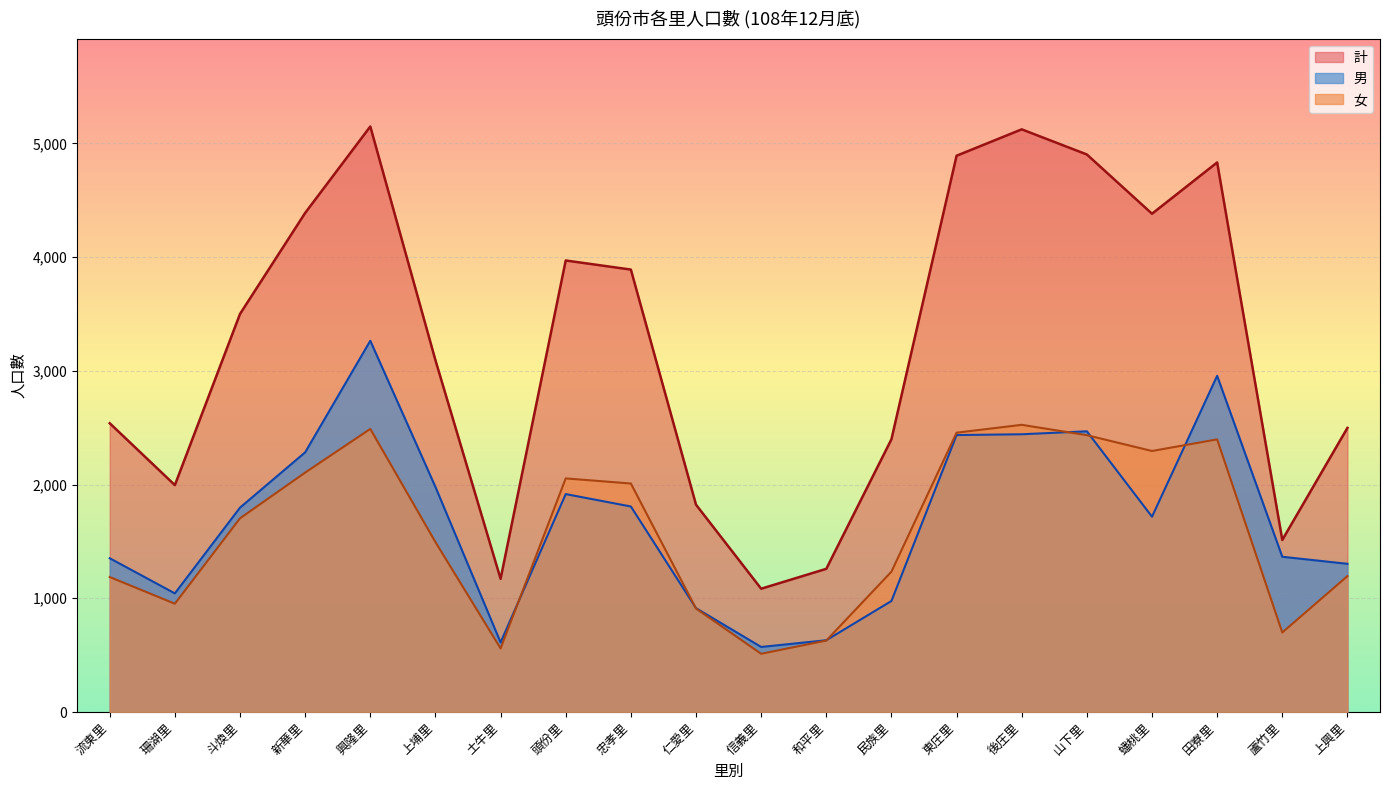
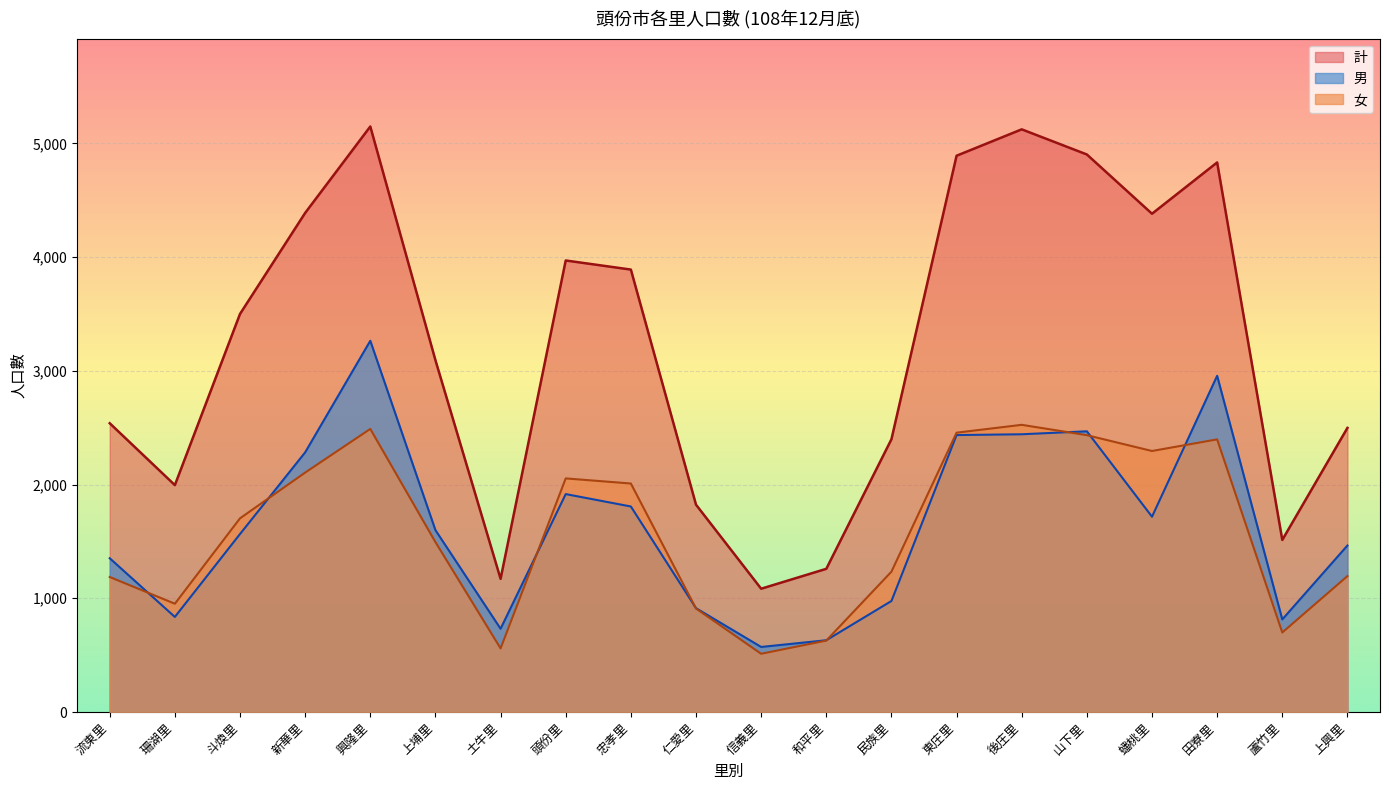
  {
    "男": {
      "流東里": "1,350",
-     "珊湖里": "1,040",
-     "斗煥里": "1,800",
+     "珊湖里": "840",
+     "斗煥里": "1,570",
      "新華里": "2,280",
      "興隆里": "3,260",
-     "上埔里": "1,980",
-     "土牛里": "610",
+     "上埔里": "1,600",
+     "土牛里": "730",
      "頭份里": "1,920",
      "忠孝里": "1,810",
      "信義里": "570",
      "民族里": "980",
      "後庄里": "2,440",
      "山下里": "2,470",
      "蟠桃里": "1,720",
      "田寮里": "2,960",
-     "蘆竹里": "1,370",
-     "上興里": "1,300"
+     "蘆竹里": "810",
+     "上興里": "1,460"
    }
  }
